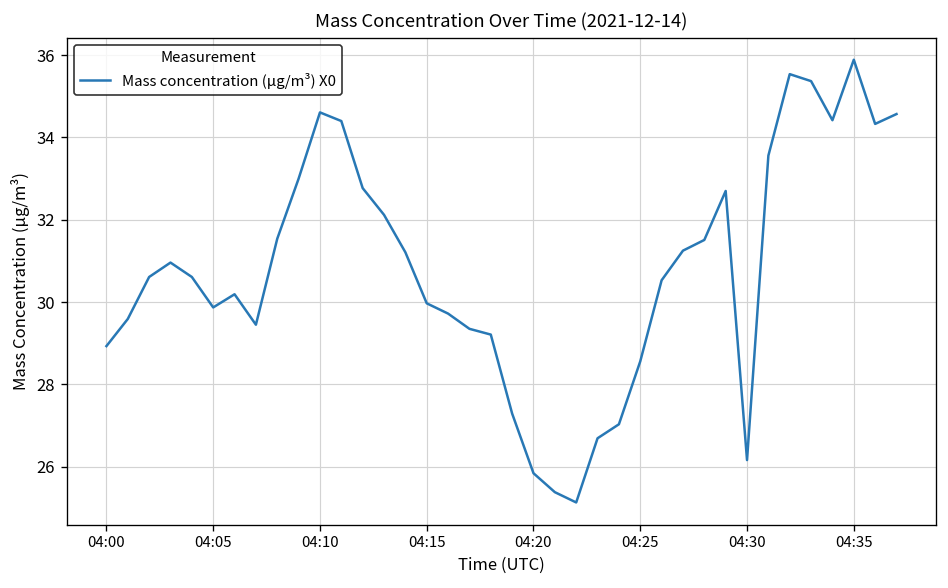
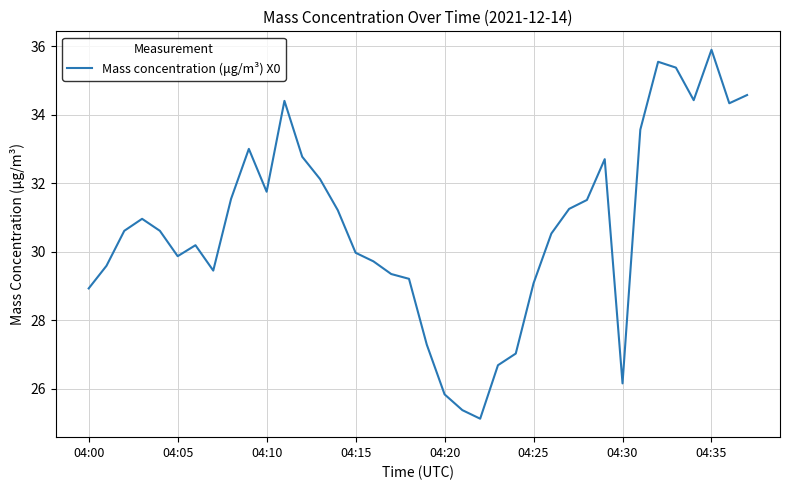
  {
    "04:00": 28.9,
    "04:05": 29.9,
-   "04:10": 34.6,
+   "04:10": 31.8,
    "04:15": 30.0,
    "04:20": 25.8,
-   "04:25": 28.6,
+   "04:25": 29.1,
    "04:30": 26.2,
    "04:35": 35.9
  }
